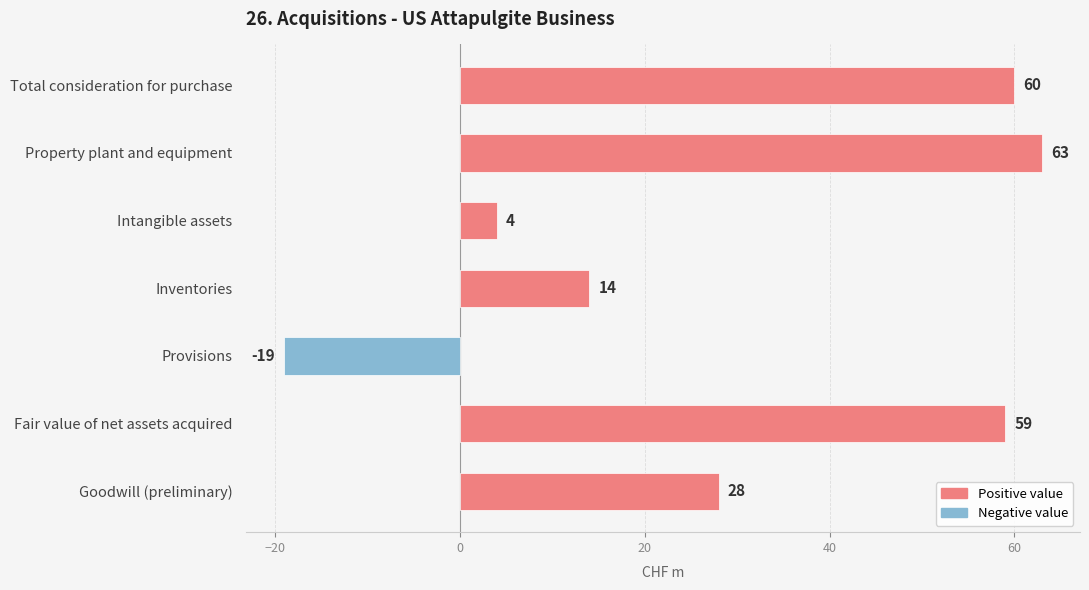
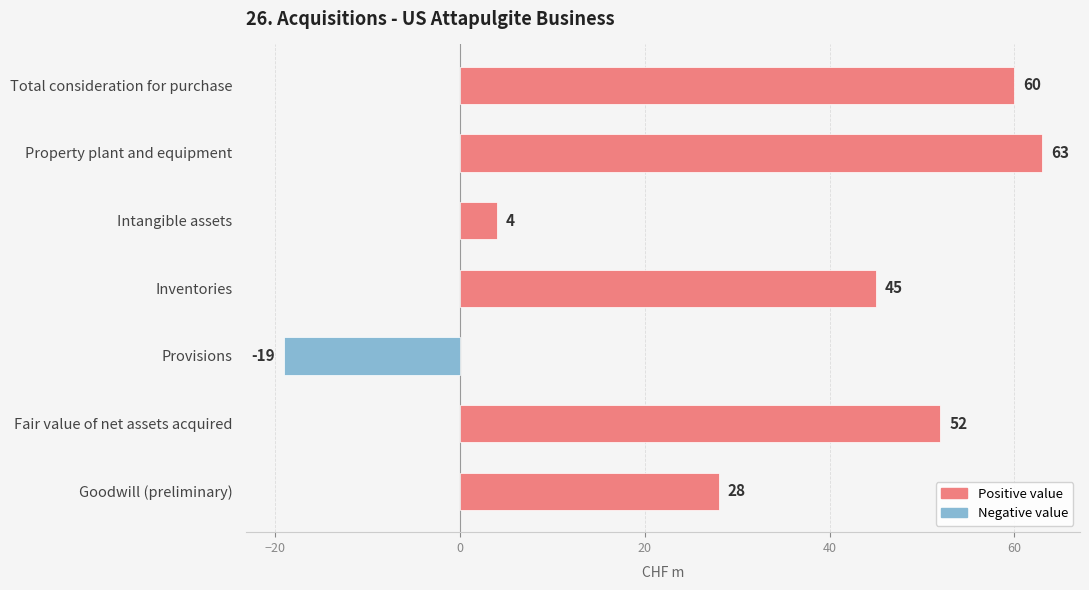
  {
    "Total consideration for purchase": 60,
    "Property plant and equipment": 63,
    "Intangible assets": 4,
-   "Inventories": 14,
+   "Inventories": 45,
    "Provisions": -19,
-   "Fair value of net assets acquired": 59,
+   "Fair value of net assets acquired": 52,
    "Goodwill (preliminary)": 28
  }
